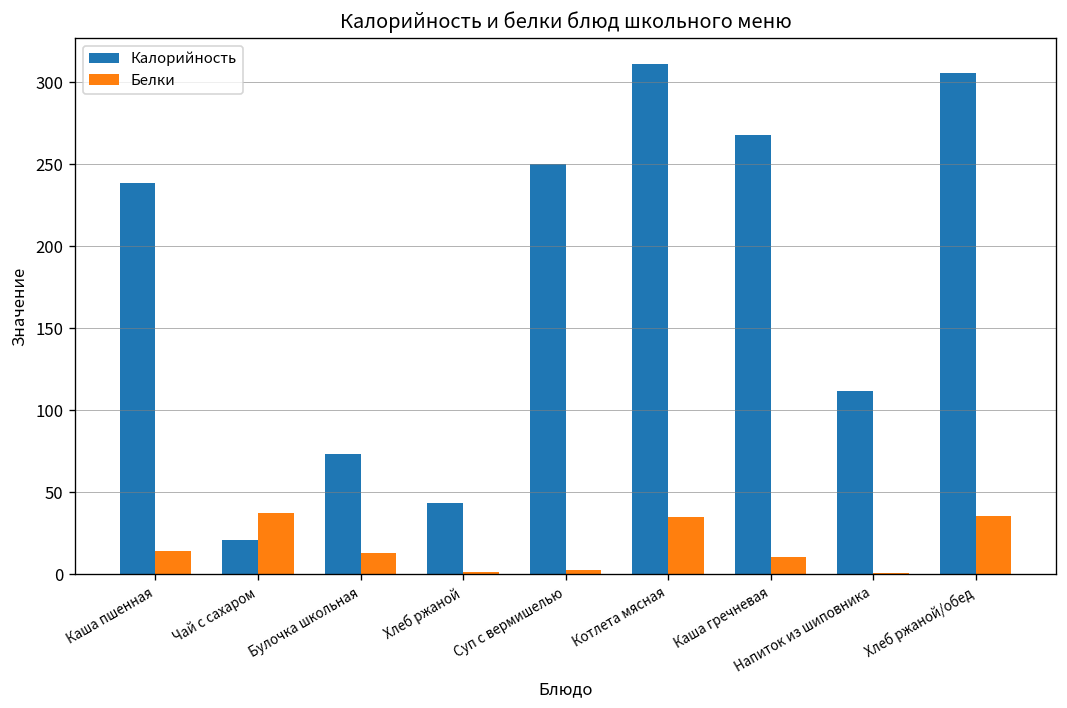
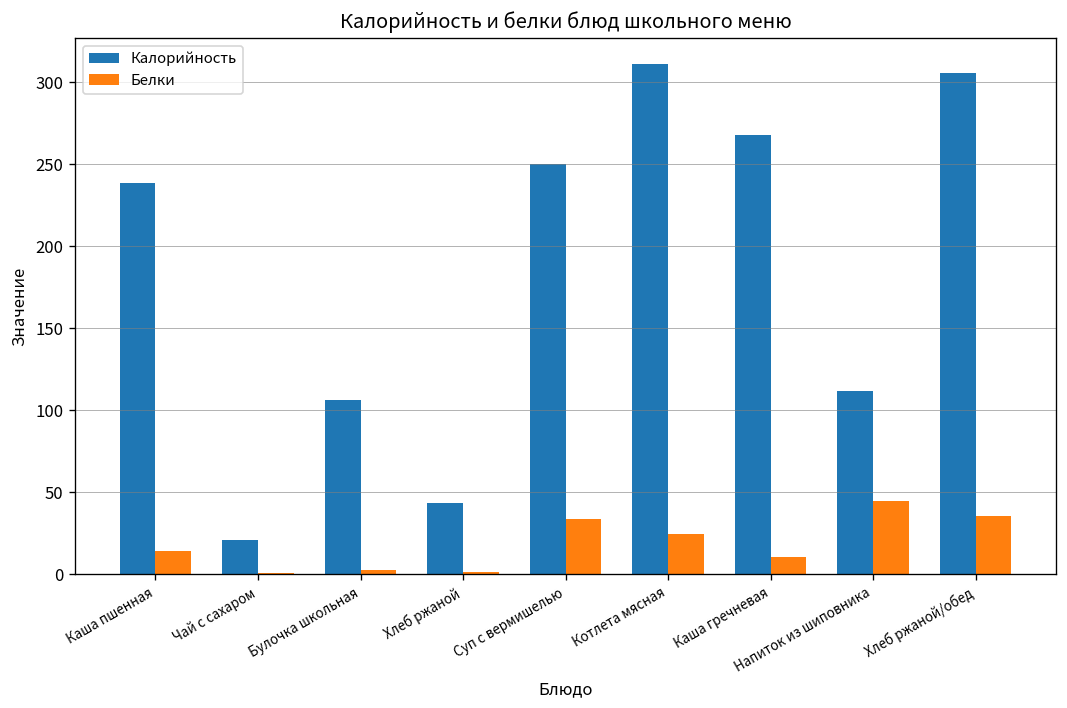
  {
    "Калорийность": {
      "Каша пшенная": 239,
      "Чай с сахаром": 21,
-     "Булочка школьная": 73,
+     "Булочка школьная": 106,
      "Хлеб ржаной": 43,
      "Суп с вермишелью": 250,
      "Котлета мясная": 311,
      "Каша гречневая": 268,
      "Напиток из шиповника": 112,
      "Хлеб ржаной/обед": 306
    },
    "Белки": {
      "Каша пшенная": 14,
-     "Чай с сахаром": 38,
-     "Булочка школьная": 13,
-     "Суп с вермишелью": 3,
-     "Котлета мясная": 35,
+     "Чай с сахаром": 1,
+     "Булочка школьная": 3,
+     "Суп с вермишелью": 34,
+     "Котлета мясная": 25,
      "Каша гречневая": 11,
-     "Напиток из шиповника": 1,
+     "Напиток из шиповника": 44,
      "Хлеб ржаной/обед": 35
    }
  }
